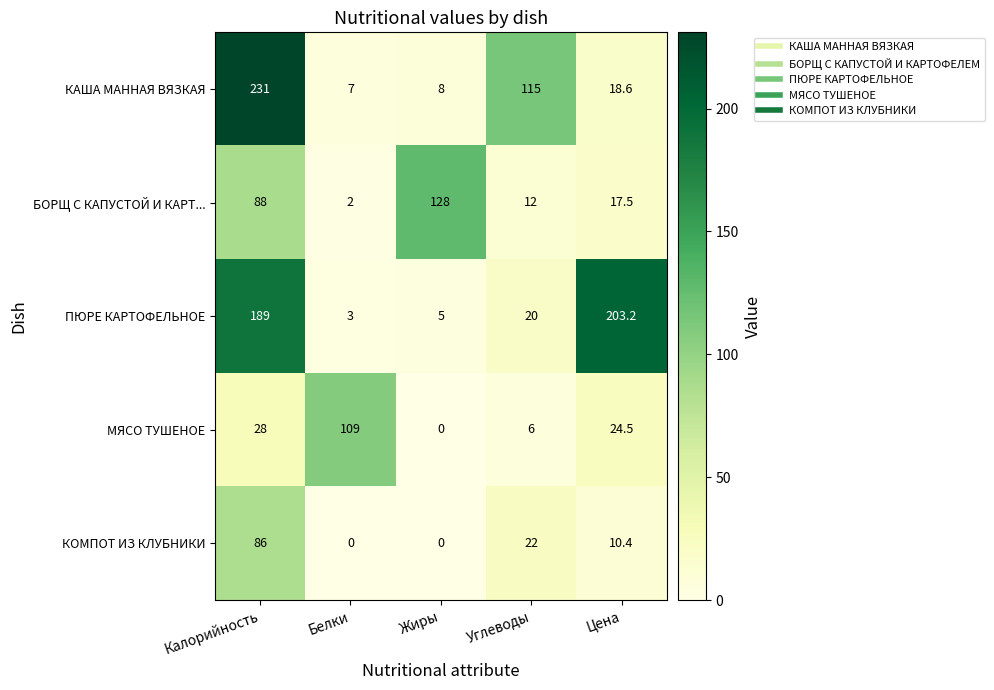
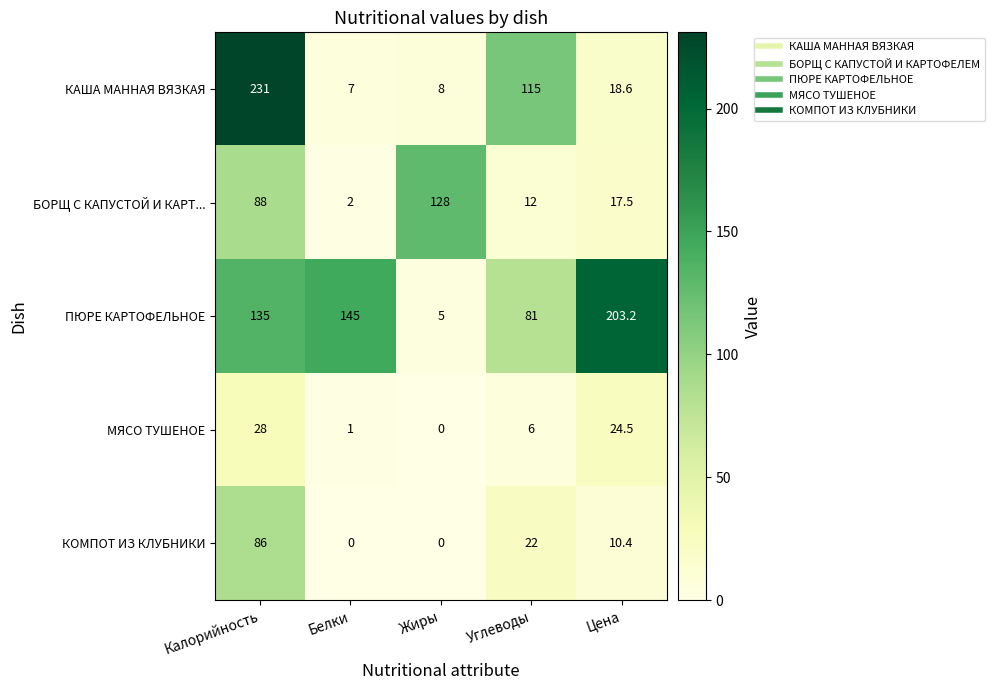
  {
    "КАША МАННАЯ ВЯЗКАЯ": {
      "Калорийность": 231,
      "Белки": 7,
      "Жиры": 8,
      "Углеводы": 115,
      "Цена": 18.6
    },
    "БОРЩ С КАПУСТОЙ И КАРТ...": {
      "Калорийность": 88,
      "Белки": 2,
      "Жиры": 128,
      "Углеводы": 12,
      "Цена": 17.5
    },
    "ПЮРЕ КАРТОФЕЛЬНОЕ": {
-     "Калорийность": 189,
-     "Белки": 3,
+     "Калорийность": 135,
+     "Белки": 145,
      "Жиры": 5,
-     "Углеводы": 20,
+     "Углеводы": 81,
      "Цена": 203.2
    },
    "МЯСО ТУШЕНОЕ": {
      "Калорийность": 28,
-     "Белки": 109,
+     "Белки": 1,
      "Жиры": 0,
      "Углеводы": 6,
      "Цена": 24.5
    },
    "КОМПОТ ИЗ КЛУБНИКИ": {
      "Калорийность": 86,
      "Белки": 0,
      "Жиры": 0,
      "Углеводы": 22,
      "Цена": 10.4
    }
  }
